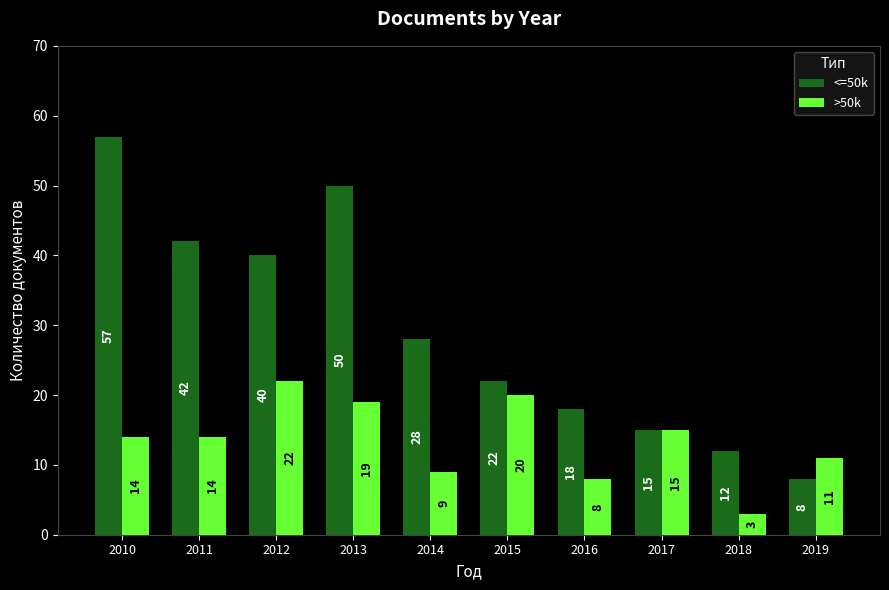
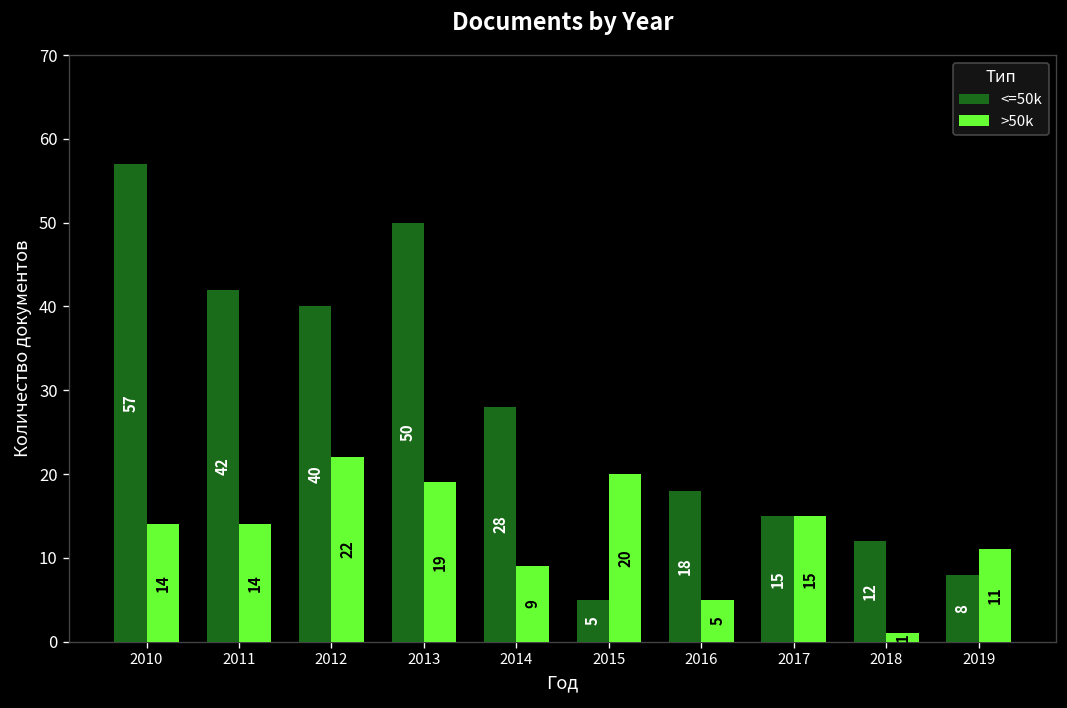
  {
    "<=50k": {
      "2010": 57,
      "2011": 42,
      "2012": 40,
      "2013": 50,
      "2014": 28,
-     "2015": 22,
+     "2015": 5,
      "2016": 18,
      "2017": 15,
      "2018": 12,
      "2019": 8
    },
    ">50k": {
      "2010": 14,
      "2011": 14,
      "2012": 22,
      "2013": 19,
      "2014": 9,
      "2015": 20,
-     "2016": 8,
+     "2016": 5,
      "2017": 15,
-     "2018": 3,
+     "2018": 1,
      "2019": 11
    }
  }
